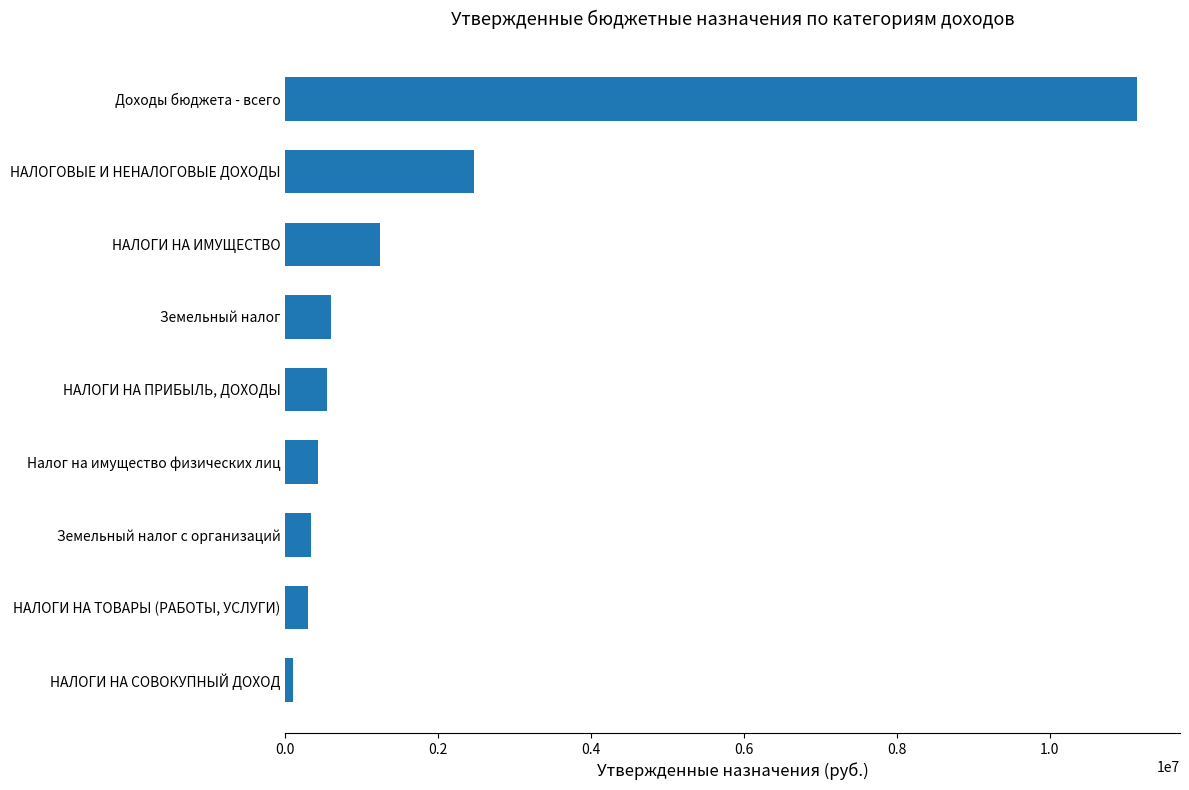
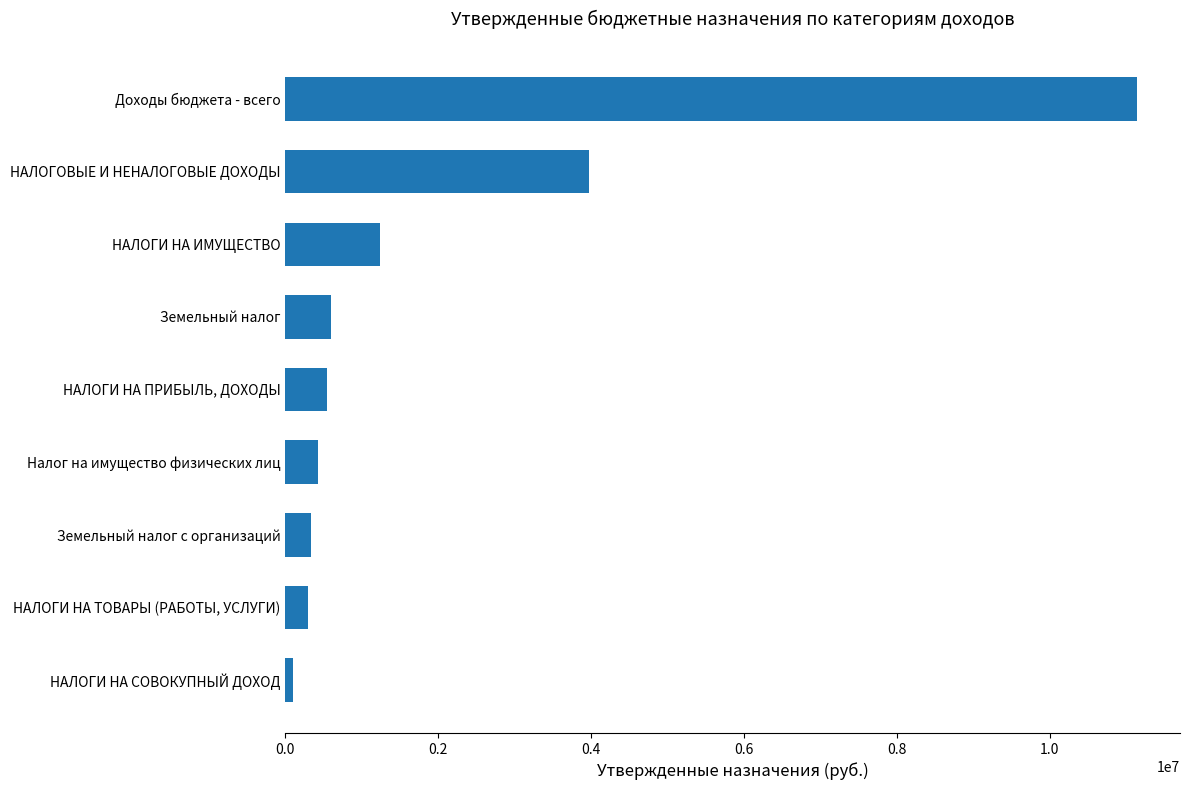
  {
    "Доходы бюджета - всего": 11100000,
-   "НАЛОГОВЫЕ И НЕНАЛОГОВЫЕ ДОХОДЫ": 2500000,
+   "НАЛОГОВЫЕ И НЕНАЛОГОВЫЕ ДОХОДЫ": 4000000,
    "НАЛОГИ НА ИМУЩЕСТВО": 1200000,
    "Земельный налог": 600000,
    "НАЛОГИ НА ПРИБЫЛЬ, ДОХОДЫ": 600000,
    "Налог на имущество физических лиц": 400000,
    "Земельный налог с организаций": 300000,
    "НАЛОГИ НА ТОВАРЫ (РАБОТЫ, УСЛУГИ)": 300000,
    "НАЛОГИ НА СОВОКУПНЫЙ ДОХОД": 100000
  }
